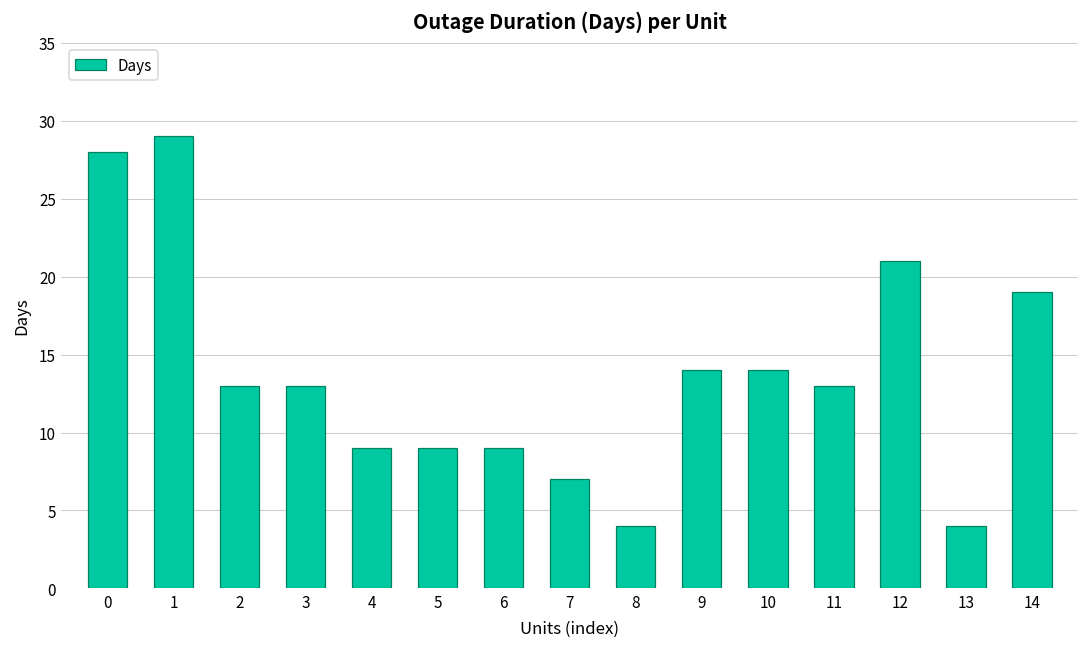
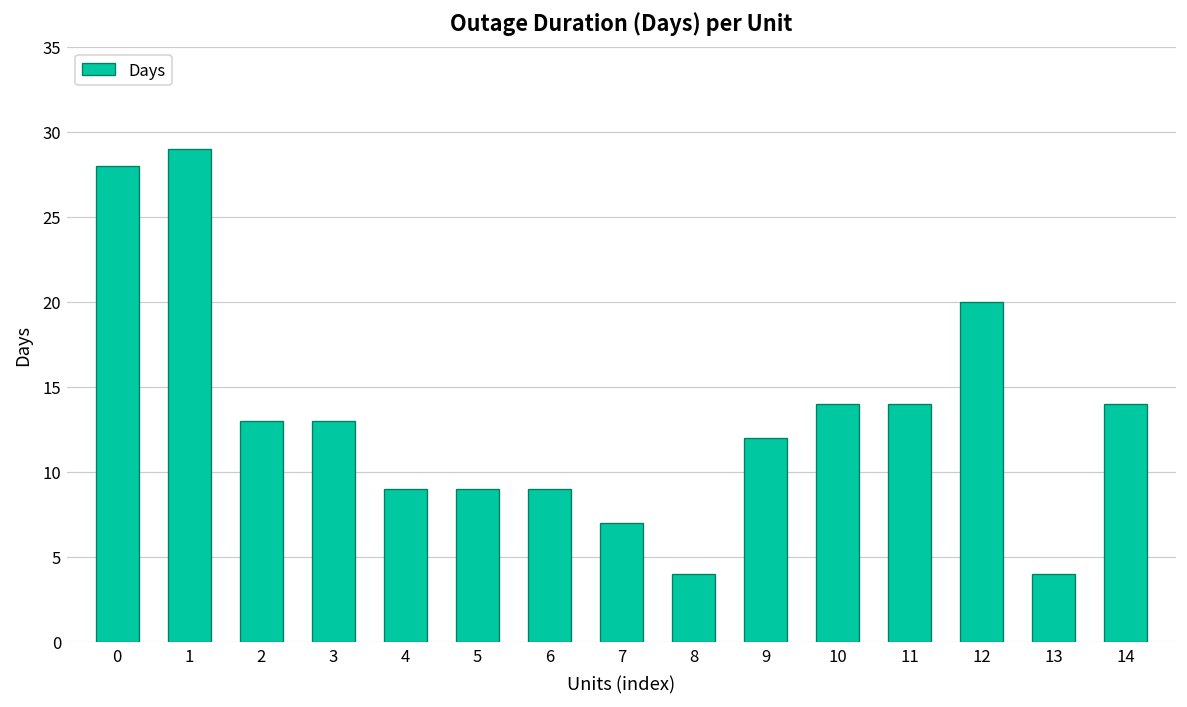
  {
    "0": 28,
    "1": 29,
    "2": 13,
    "3": 13,
    "4": 9,
    "5": 9,
    "6": 9,
    "7": 7,
    "8": 4,
-   "9": 14,
+   "9": 12,
    "10": 14,
-   "11": 13,
-   "12": 21,
+   "11": 14,
+   "12": 20,
    "13": 4,
-   "14": 19
+   "14": 14
  }
